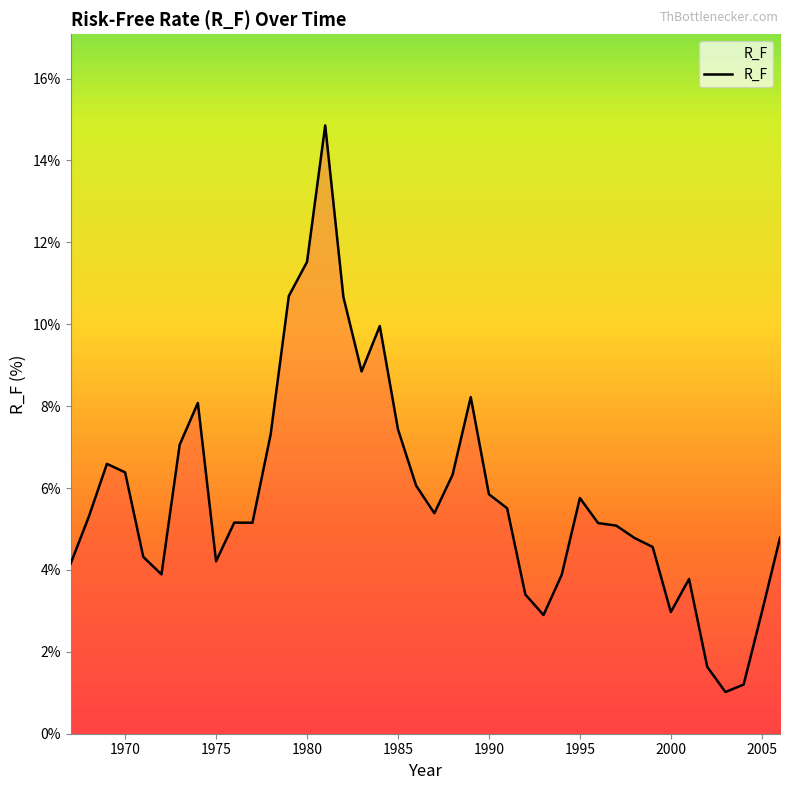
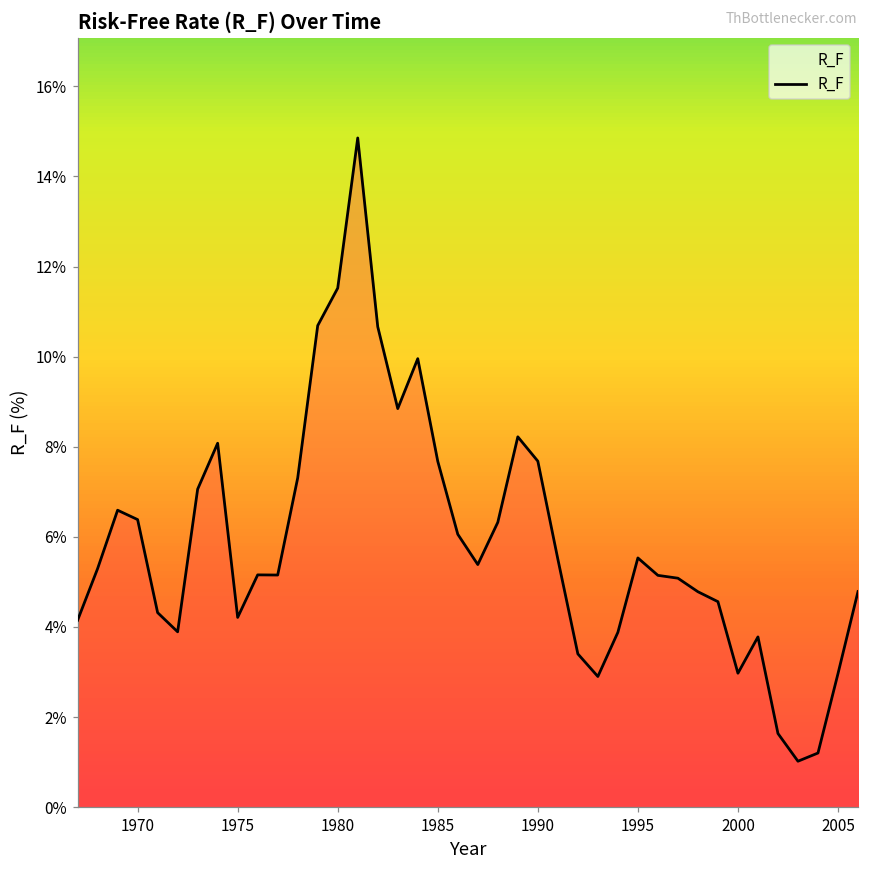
  {
    "1970": "6.4%",
    "1975": "4.2%",
    "1980": "11.5%",
-   "1985": "7.4%",
-   "1990": "5.8%",
-   "1995": "5.8%",
+   "1985": "7.7%",
+   "1990": "7.7%",
+   "1995": "5.5%",
    "2000": "3.0%",
    "2005": "3.0%"
  }
